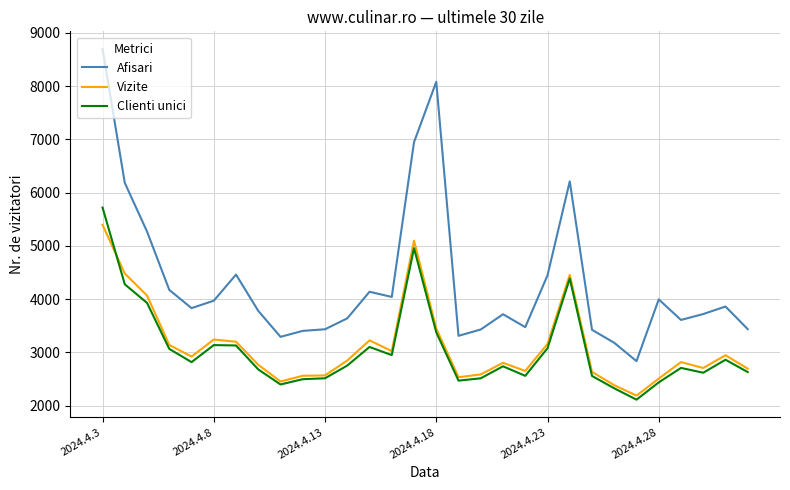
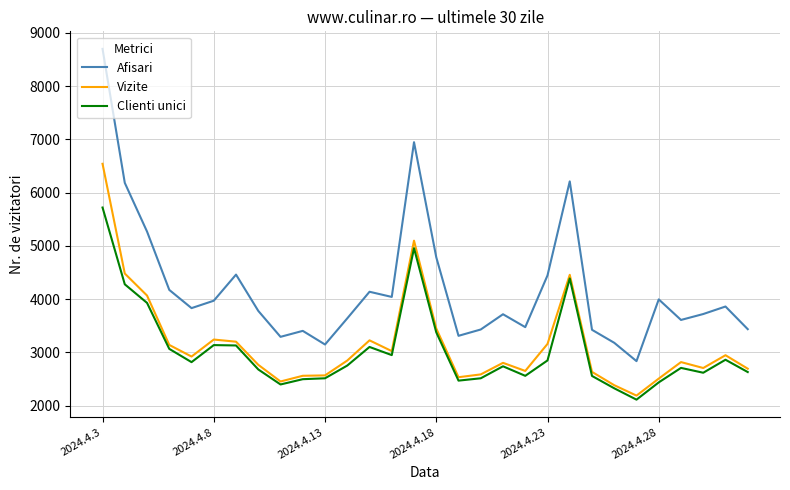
  {
    "Afisari": {
      "2024.4.8": 4000,
-     "2024.4.13": 3400,
-     "2024.4.18": 8100,
+     "2024.4.13": 3100,
+     "2024.4.18": 4800,
      "2024.4.23": 4400,
      "2024.4.28": 4000
    },
    "Vizite": {
-     "2024.4.3": 5400,
+     "2024.4.3": 6500,
      "2024.4.8": 3200,
      "2024.4.13": 2600,
      "2024.4.18": 3500,
      "2024.4.23": 3200,
      "2024.4.28": 2500
    },
    "Clienti unici": {
      "2024.4.3": 5700,
      "2024.4.8": 3100,
      "2024.4.13": 2500,
      "2024.4.18": 3400,
-     "2024.4.23": 3100,
+     "2024.4.23": 2900,
      "2024.4.28": 2400
    }
  }
